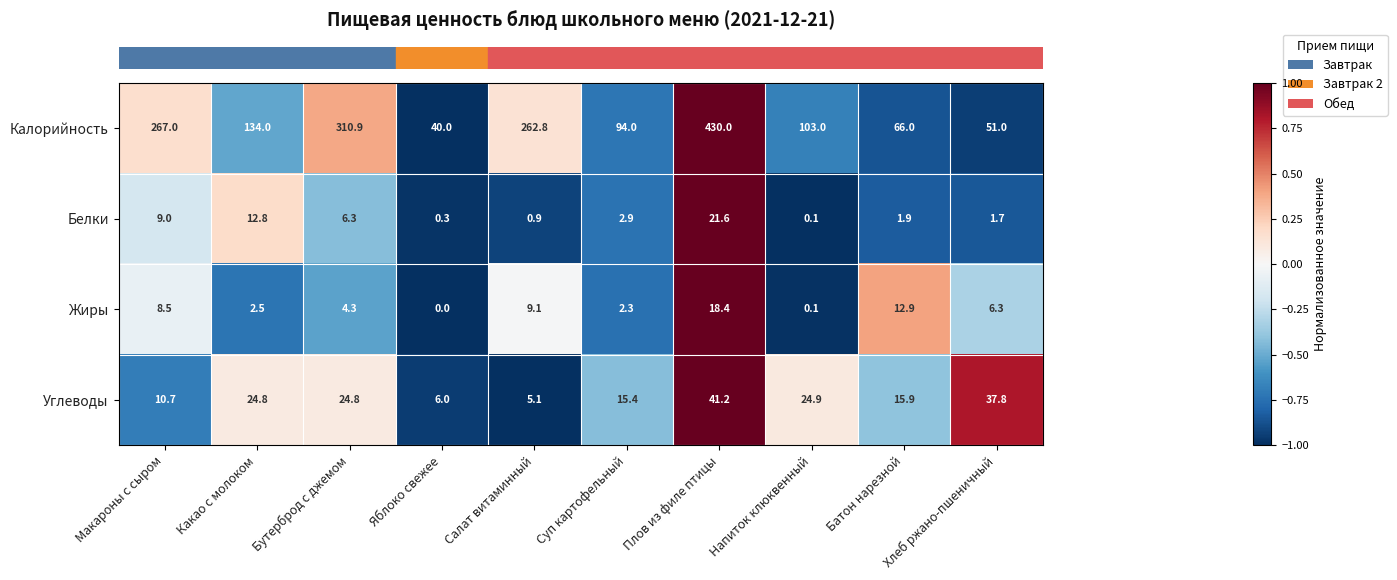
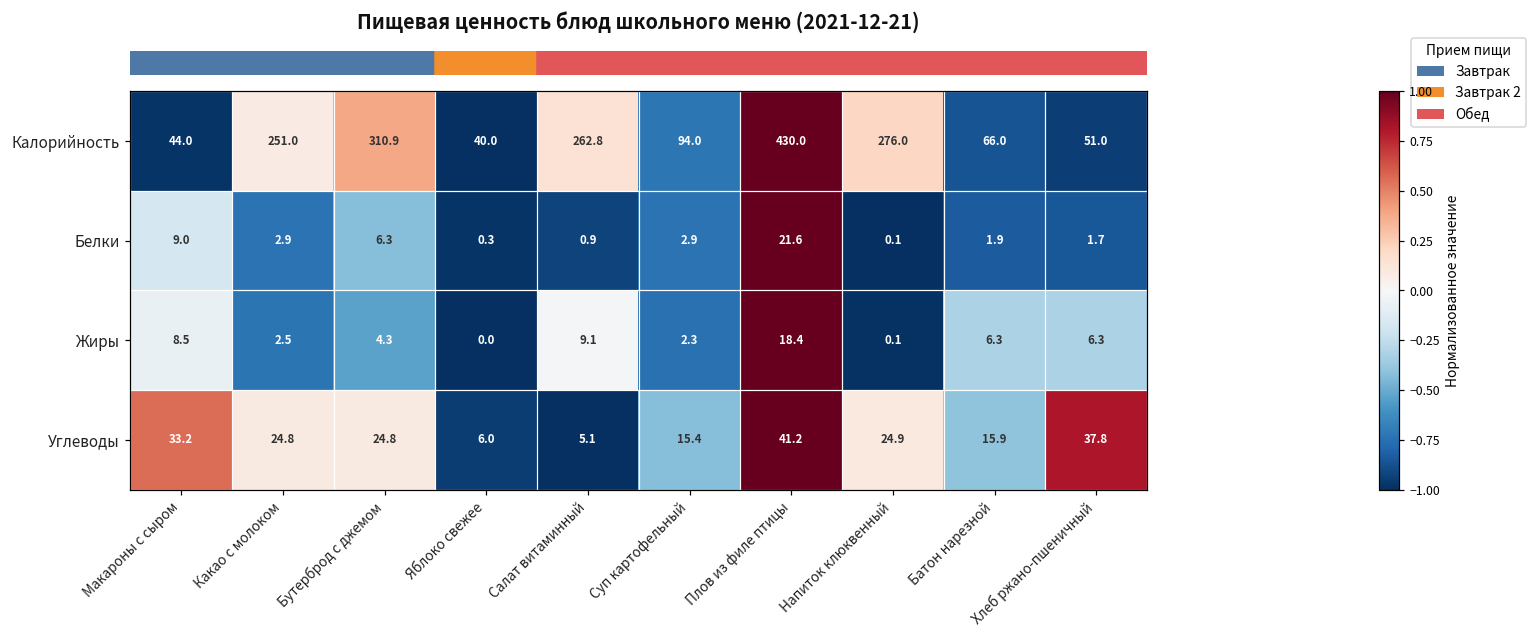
  {
    "Калорийность": {
-     "Макароны с сыром": 267.0,
-     "Какао с молоком": 134.0,
+     "Макароны с сыром": 44.0,
+     "Какао с молоком": 251.0,
      "Бутерброд с джемом": 310.9,
      "Яблоко свежее": 40.0,
      "Салат витаминный": 262.8,
      "Суп картофельный": 94.0,
      "Плов из филе птицы": 430.0,
-     "Напиток клюквенный": 103.0,
+     "Напиток клюквенный": 276.0,
      "Батон нарезной": 66.0,
      "Хлеб ржано-пшеничный": 51.0
    },
    "Белки": {
      "Макароны с сыром": 9.0,
-     "Какао с молоком": 12.8,
+     "Какао с молоком": 2.9,
      "Бутерброд с джемом": 6.3,
      "Яблоко свежее": 0.3,
      "Салат витаминный": 0.9,
      "Суп картофельный": 2.9,
      "Плов из филе птицы": 21.6,
      "Напиток клюквенный": 0.1,
      "Батон нарезной": 1.9,
      "Хлеб ржано-пшеничный": 1.7
    },
    "Жиры": {
      "Макароны с сыром": 8.5,
      "Какао с молоком": 2.5,
      "Бутерброд с джемом": 4.3,
      "Яблоко свежее": 0.0,
      "Салат витаминный": 9.1,
      "Суп картофельный": 2.3,
      "Плов из филе птицы": 18.4,
      "Напиток клюквенный": 0.1,
-     "Батон нарезной": 12.9,
+     "Батон нарезной": 6.3,
      "Хлеб ржано-пшеничный": 6.3
    },
    "Углеводы": {
-     "Макароны с сыром": 10.7,
+     "Макароны с сыром": 33.2,
      "Какао с молоком": 24.8,
      "Бутерброд с джемом": 24.8,
      "Яблоко свежее": 6.0,
      "Салат витаминный": 5.1,
      "Суп картофельный": 15.4,
      "Плов из филе птицы": 41.2,
      "Напиток клюквенный": 24.9,
      "Батон нарезной": 15.9,
      "Хлеб ржано-пшеничный": 37.8
    }
  }
